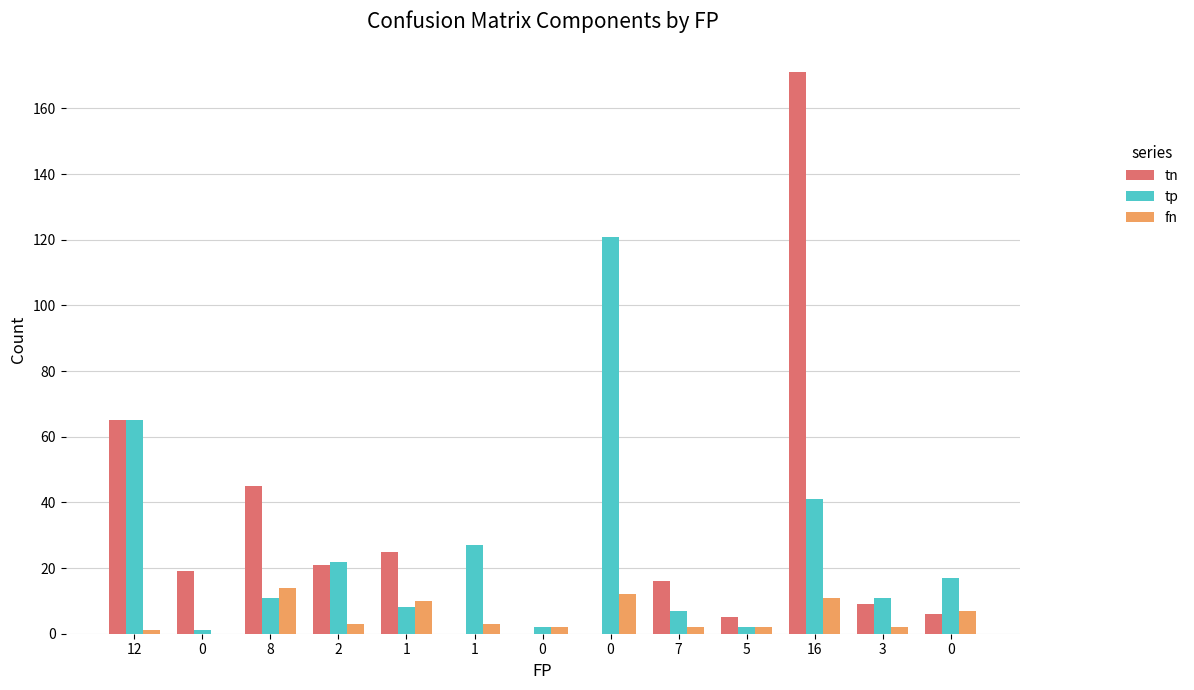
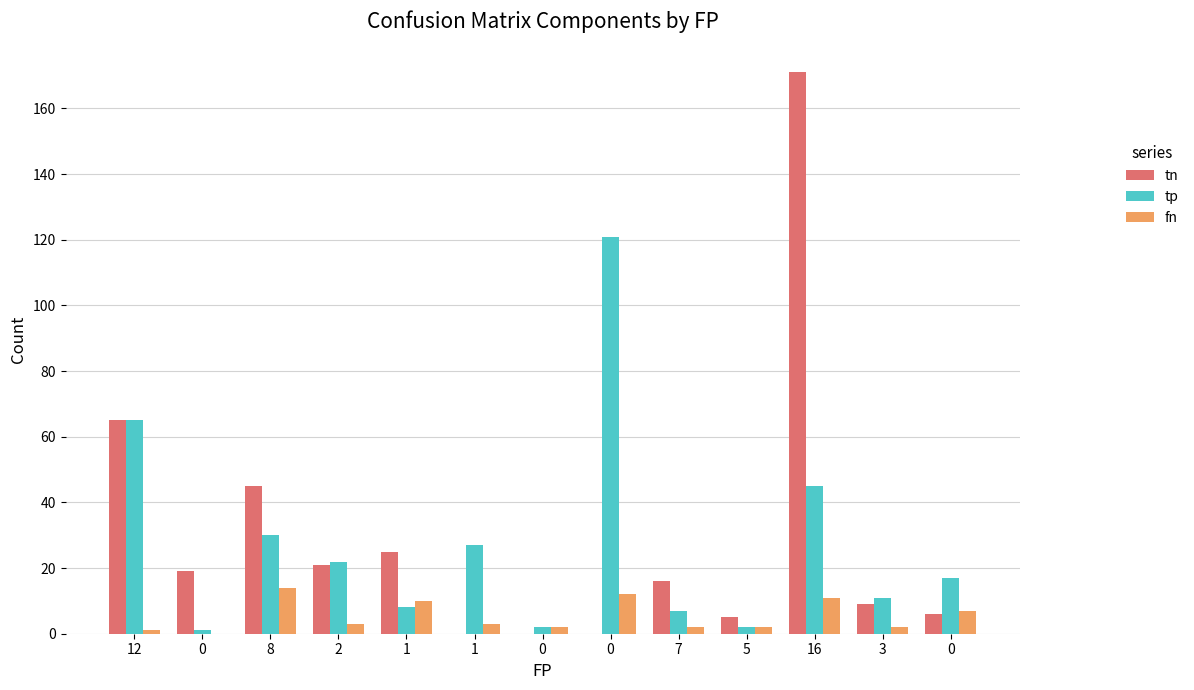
  {
    "tp": {
      "12": 65,
-     "8": 11,
+     "8": 30,
      "2": 22,
      "7": 7,
      "5": 2,
-     "16": 41,
+     "16": 45,
      "3": 11
    }
  }
